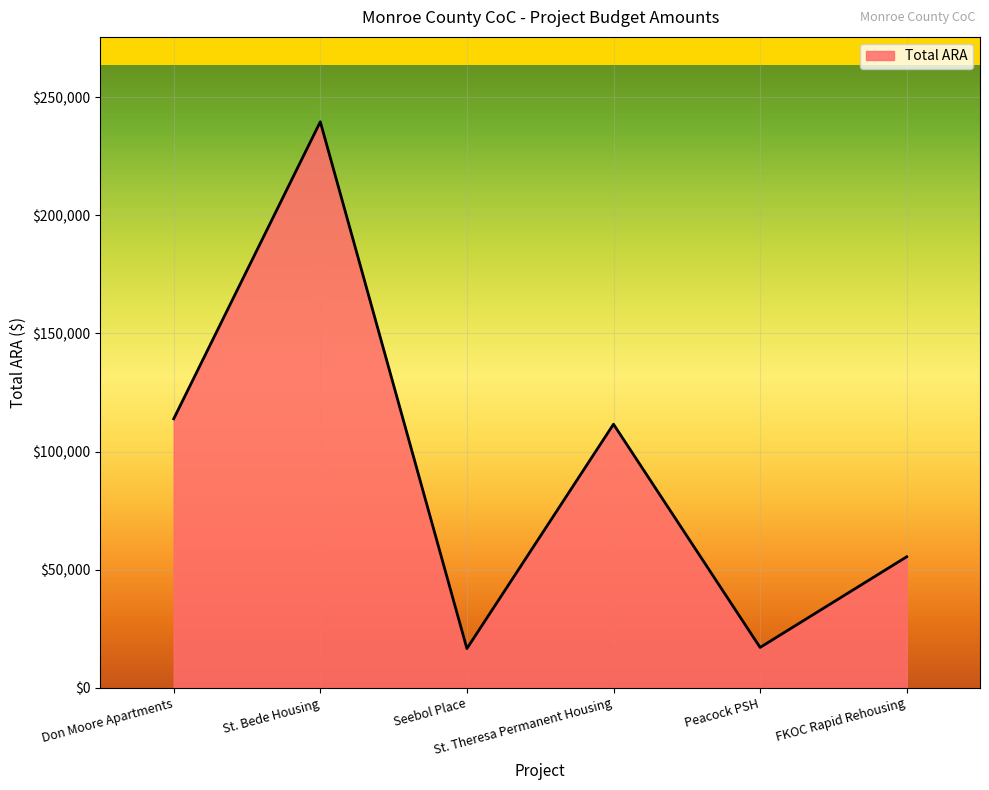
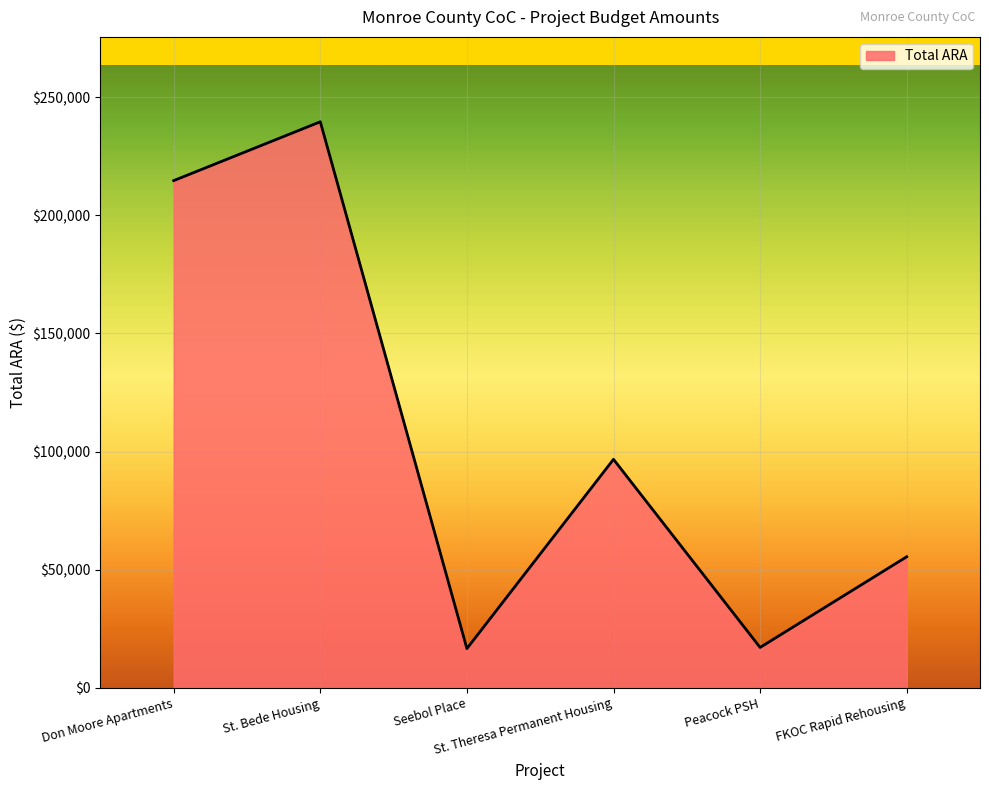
  {
-   "Don Moore Apartments": "$114,000",
+   "Don Moore Apartments": "$215,000",
    "St. Bede Housing": "$240,000",
    "Seebol Place": "$17,000",
-   "St. Theresa Permanent Housing": "$112,000",
+   "St. Theresa Permanent Housing": "$97,000",
    "Peacock PSH": "$17,000",
    "FKOC Rapid Rehousing": "$55,000"
  }
